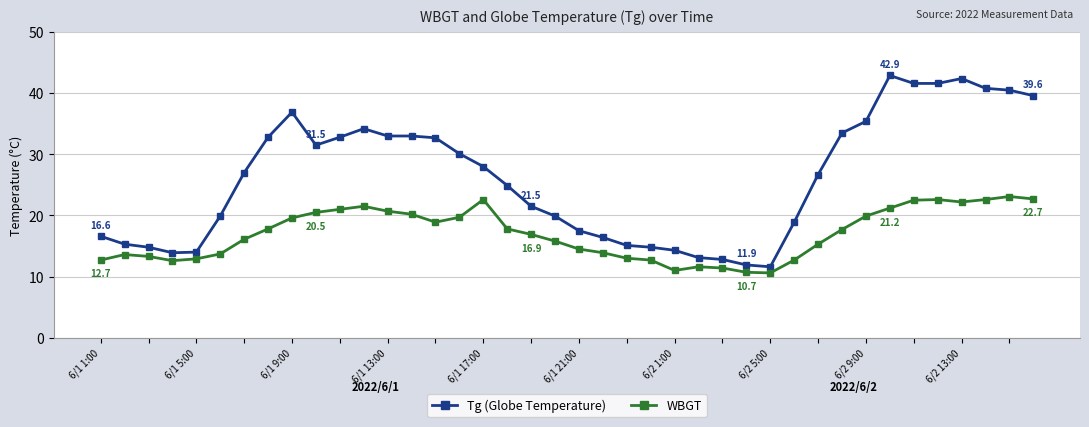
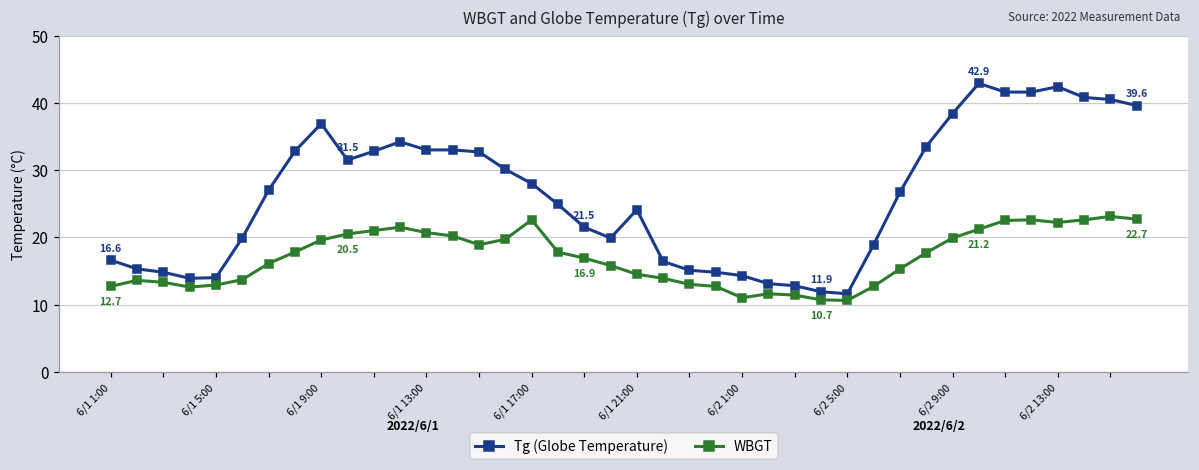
  {
    "Tg (Globe Temperature)": {
      "6/1 5:00": 14,
      "6/1 9:00": 37,
      "6/1 13:00": 33,
      "6/1 17:00": 28,
-     "6/1 21:00": 18,
+     "6/1 21:00": 24,
      "6/2 1:00": 14,
      "6/2 5:00": 12,
-     "6/2 9:00": 35,
+     "6/2 9:00": 38,
      "6/2 13:00": 42
    },
    "WBGT": {
      "6/1 1:00": 12.7
    }
  }
